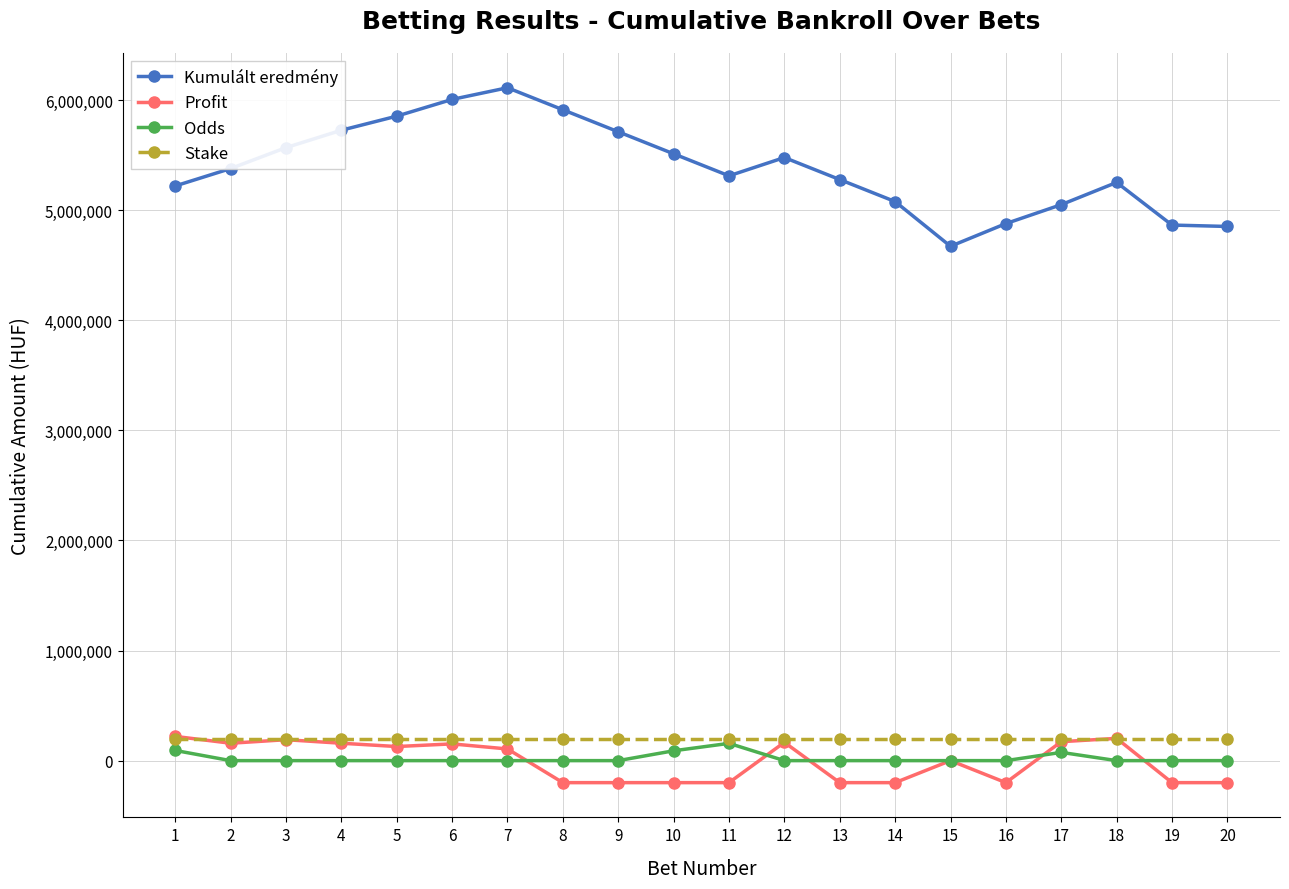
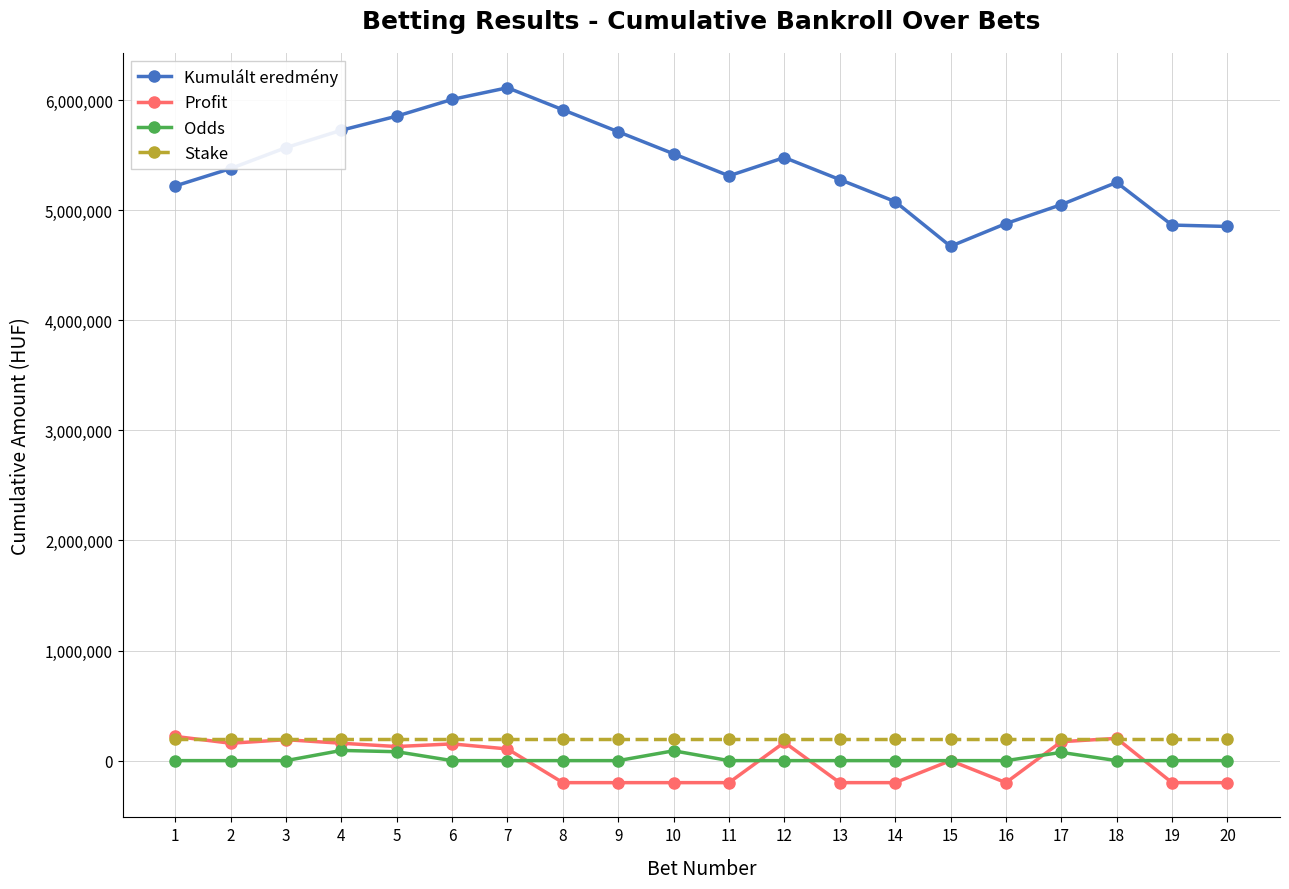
  {
    "Kumulált eredmény": {
      "1": "5,220,000",
      "5": "5,850,000",
      "6": "6,010,000",
      "7": "6,110,000",
      "8": "5,910,000",
      "9": "5,710,000",
      "10": "5,510,000",
      "11": "5,310,000",
      "12": "5,480,000",
      "13": "5,280,000",
      "14": "5,080,000",
      "15": "4,670,000",
      "16": "4,880,000",
      "17": "5,050,000",
      "18": "5,250,000",
      "19": "4,860,000",
      "20": "4,850,000"
    },
    "Profit": {
      "2": "160,000",
      "4": "160,000",
      "5": "130,000",
      "6": "150,000",
      "7": "110,000",
      "8": "-200,000",
      "9": "-200,000",
      "10": "-200,000",
      "11": "-200,000",
      "12": "170,000",
      "13": "-200,000",
      "14": "-200,000",
      "16": "-200,000",
      "17": "170,000",
      "19": "-200,000",
      "20": "-200,000"
    },
    "Odds": {
-     "1": "90,000",
+     "1": "0",
      "2": "0",
      "3": "0",
-     "4": "0",
-     "5": "0",
+     "4": "90,000",
+     "5": "80,000",
      "6": "0",
      "7": "0",
      "8": "0",
      "9": "0",
      "10": "90,000",
-     "11": "160,000",
+     "11": "0",
      "12": "0",
      "13": "0",
      "14": "0",
      "16": "0",
      "17": "70,000",
      "18": "0",
      "19": "0",
      "20": "0"
    },
    "Stake": {
      "2": "200,000",
      "4": "200,000",
      "5": "200,000",
      "6": "200,000",
      "7": "200,000",
      "8": "200,000",
      "9": "200,000",
      "10": "200,000",
      "11": "200,000",
      "12": "200,000",
      "13": "200,000",
      "14": "200,000",
      "15": "200,000",
      "16": "200,000",
      "17": "200,000",
      "19": "200,000",
      "20": "200,000"
    }
  }
